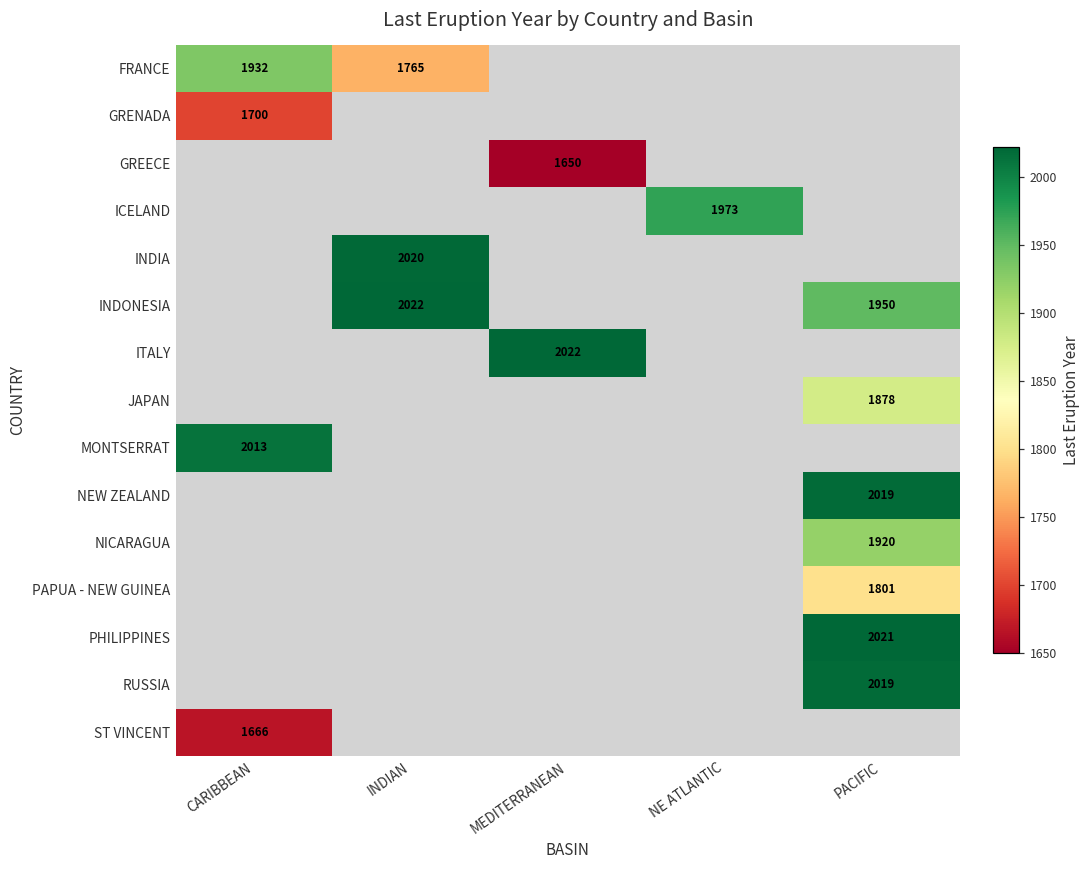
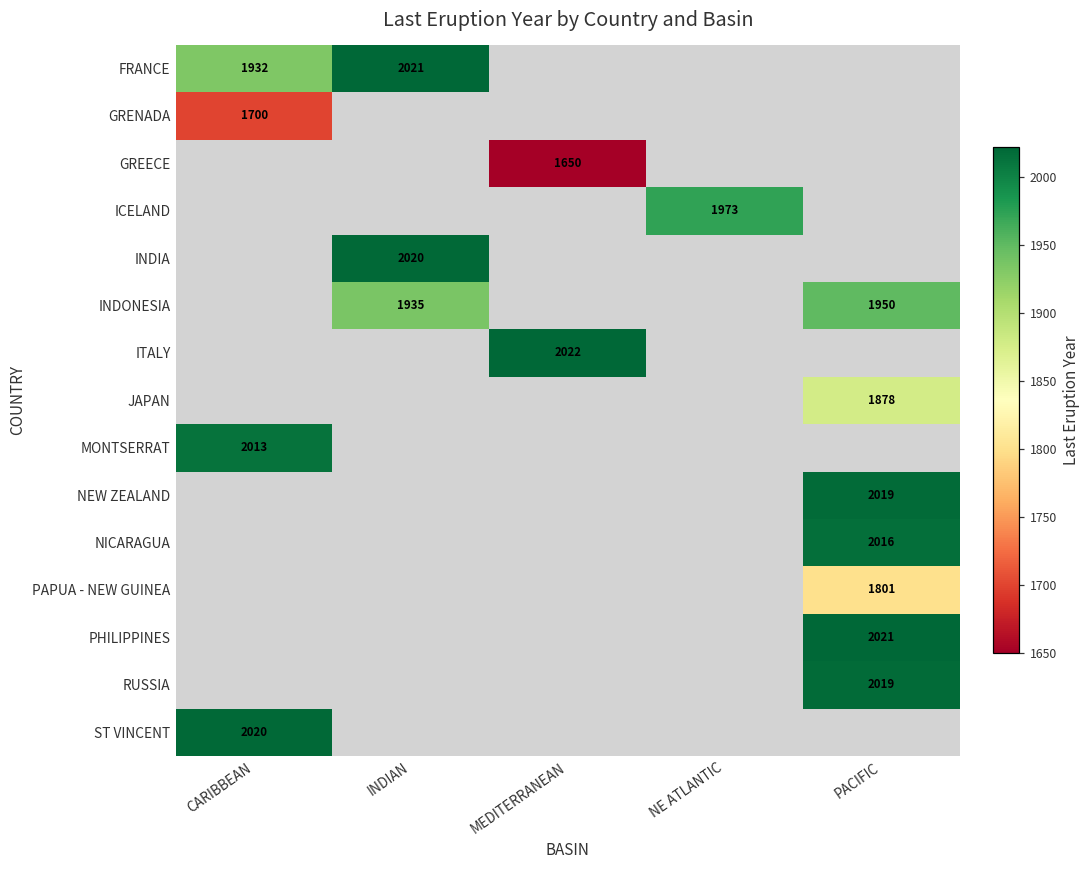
  {
    "FRANCE": {
      "CARIBBEAN": 1932,
-     "INDIAN": 1765
+     "INDIAN": 2021
    },
    "GRENADA": {
      "CARIBBEAN": 1700
    },
    "GREECE": {
      "MEDITERRANEAN": 1650
    },
    "ICELAND": {
      "NE ATLANTIC": 1973
    },
    "INDIA": {
      "INDIAN": 2020
    },
    "INDONESIA": {
-     "INDIAN": 2022,
+     "INDIAN": 1935,
      "PACIFIC": 1950
    },
    "ITALY": {
      "MEDITERRANEAN": 2022
    },
    "JAPAN": {
      "PACIFIC": 1878
    },
    "MONTSERRAT": {
      "CARIBBEAN": 2013
    },
    "NEW ZEALAND": {
      "PACIFIC": 2019
    },
    "NICARAGUA": {
-     "PACIFIC": 1920
+     "PACIFIC": 2016
    },
    "PAPUA - NEW GUINEA": {
      "PACIFIC": 1801
    },
    "PHILIPPINES": {
      "PACIFIC": 2021
    },
    "RUSSIA": {
      "PACIFIC": 2019
    },
    "ST VINCENT": {
-     "CARIBBEAN": 1666
+     "CARIBBEAN": 2020
    }
  }
